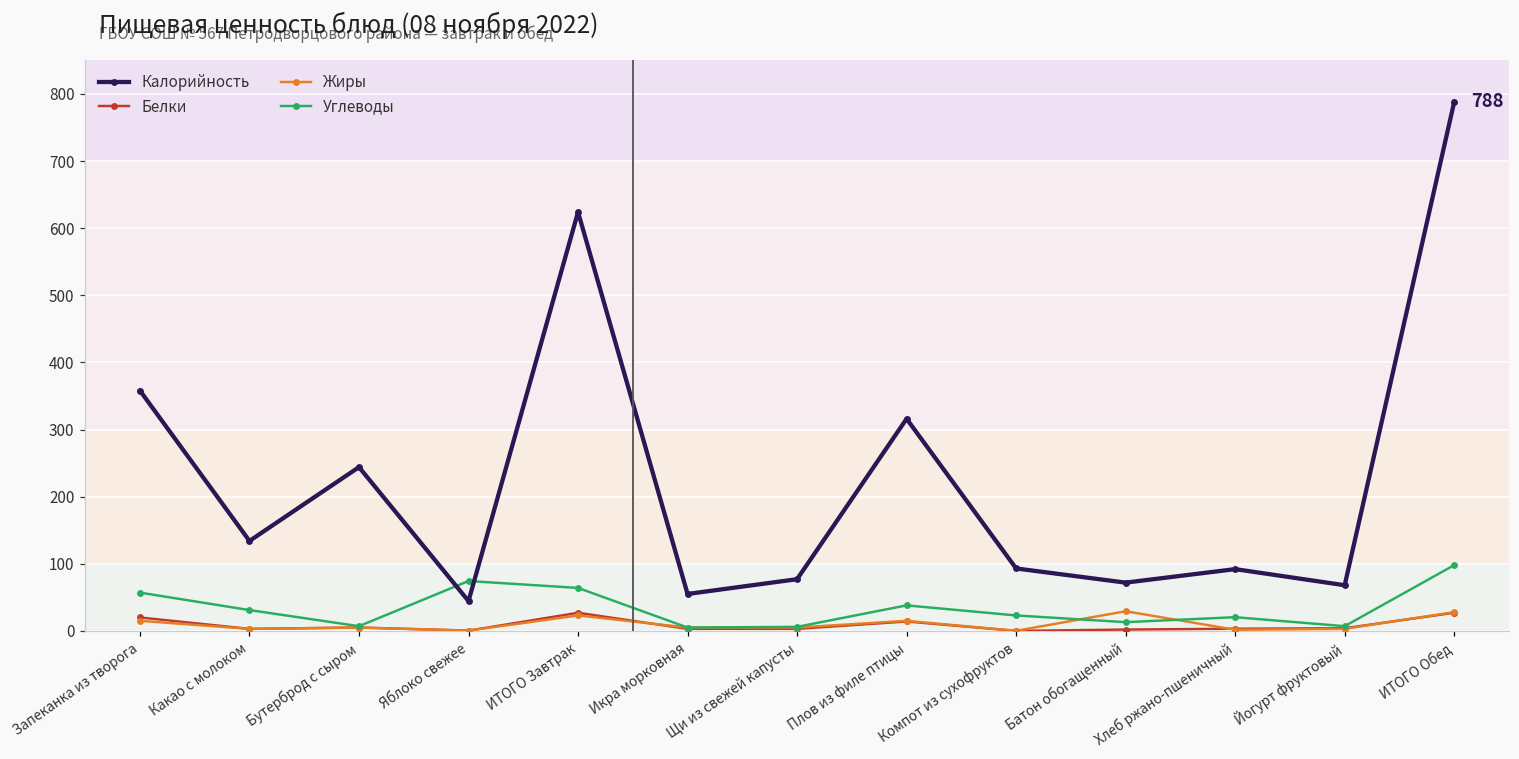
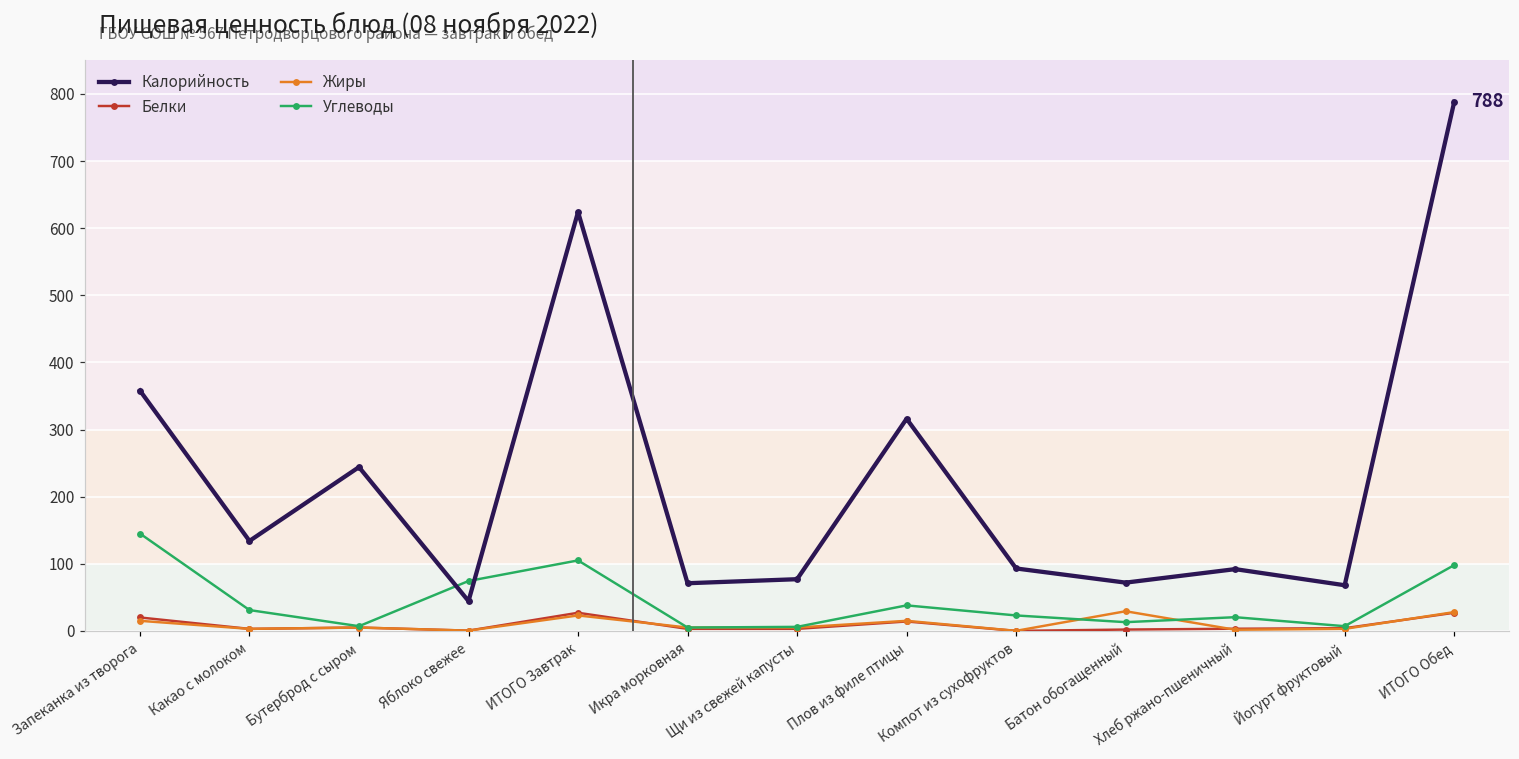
  {
    "Калорийность": {
      "Запеканка из творога": 360,
      "Какао с молоком": 130,
      "Бутерброд с сыром": 240,
      "Яблоко свежее": 40,
      "ИТОГО Завтрак": 620,
-     "Икра морковная": 60,
+     "Икра морковная": 70,
      "Щи из свежей капусты": 80,
      "Плов из филе птицы": 320,
      "Компот из сухофруктов": 90,
      "Батон обогащенный": 70,
      "Хлеб ржано-пшеничный": 90,
      "Йогурт фруктовый": 70
    },
    "Белки": {
      "Запеканка из творога": 20,
      "Батон обогащенный": 0
    },
    "Жиры": {
      "Запеканка из творога": 20,
      "Батон обогащенный": 30
    },
    "Углеводы": {
-     "Запеканка из творога": 60,
+     "Запеканка из творога": 150,
      "Какао с молоком": 30,
      "Яблоко свежее": 70,
-     "ИТОГО Завтрак": 60,
+     "ИТОГО Завтрак": 110,
      "Плов из филе птицы": 40,
      "Компот из сухофруктов": 20,
      "Батон обогащенный": 10,
      "Хлеб ржано-пшеничный": 20,
      "ИТОГО Обед": 100
    }
  }
